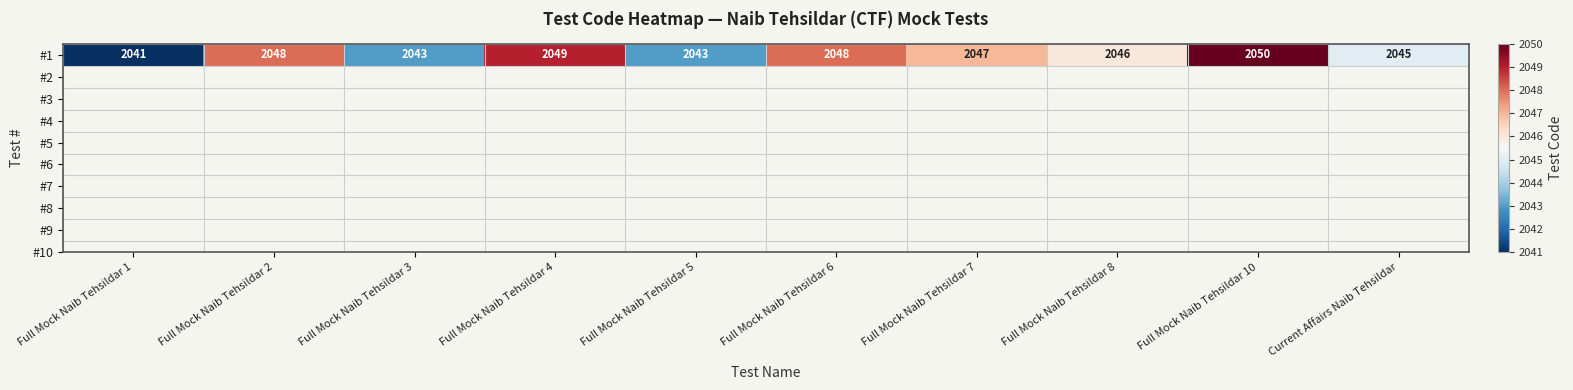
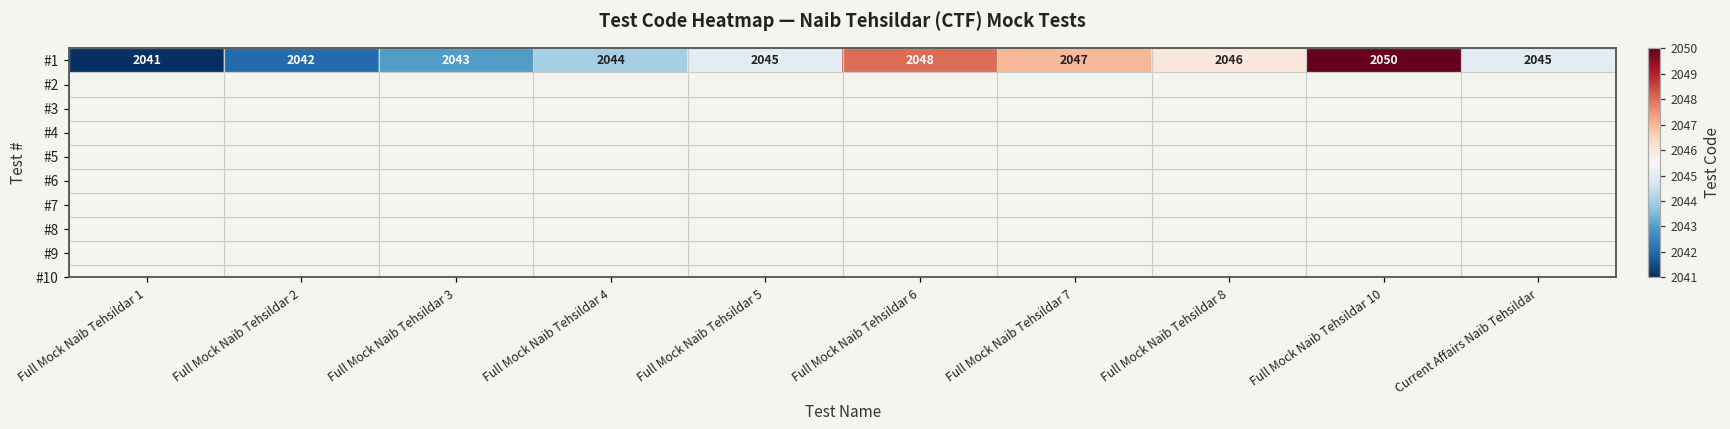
  {
    "#1": {
      "Full Mock Naib Tehsildar 1": 2041,
-     "Full Mock Naib Tehsildar 2": 2048,
+     "Full Mock Naib Tehsildar 2": 2042,
      "Full Mock Naib Tehsildar 3": 2043,
-     "Full Mock Naib Tehsildar 4": 2049,
-     "Full Mock Naib Tehsildar 5": 2043,
+     "Full Mock Naib Tehsildar 4": 2044,
+     "Full Mock Naib Tehsildar 5": 2045,
      "Full Mock Naib Tehsildar 6": 2048,
      "Full Mock Naib Tehsildar 7": 2047,
      "Full Mock Naib Tehsildar 8": 2046,
      "Full Mock Naib Tehsildar 10": 2050,
      "Current Affairs Naib Tehsildar": 2045
    }
  }
